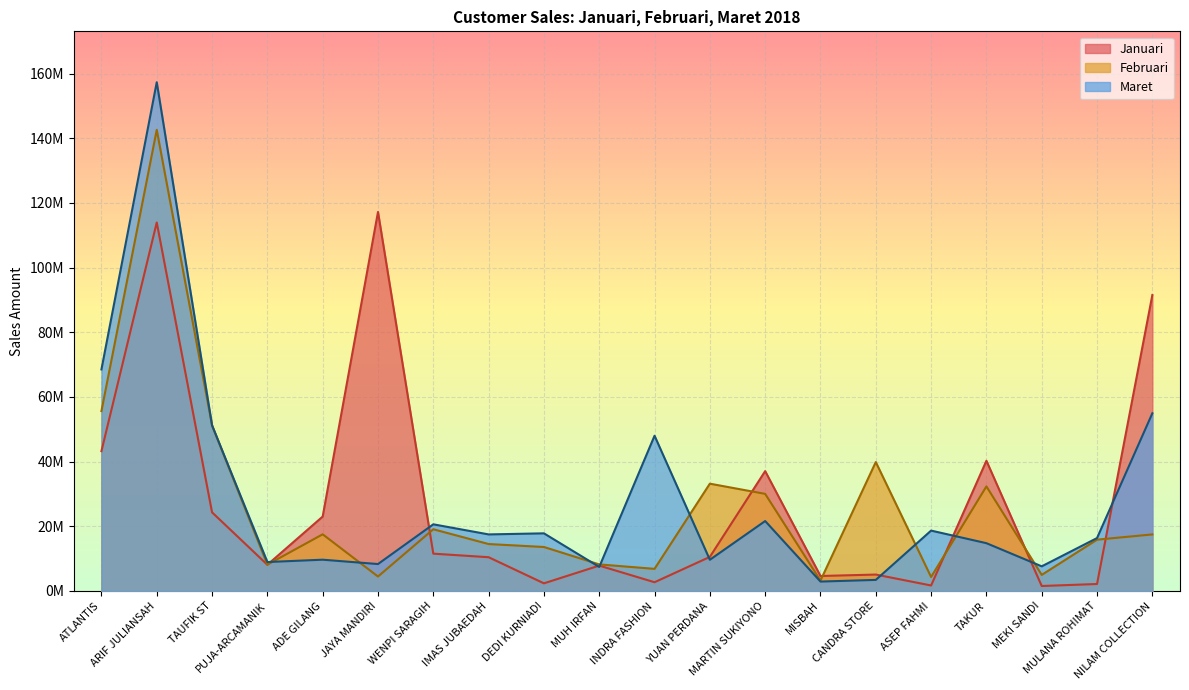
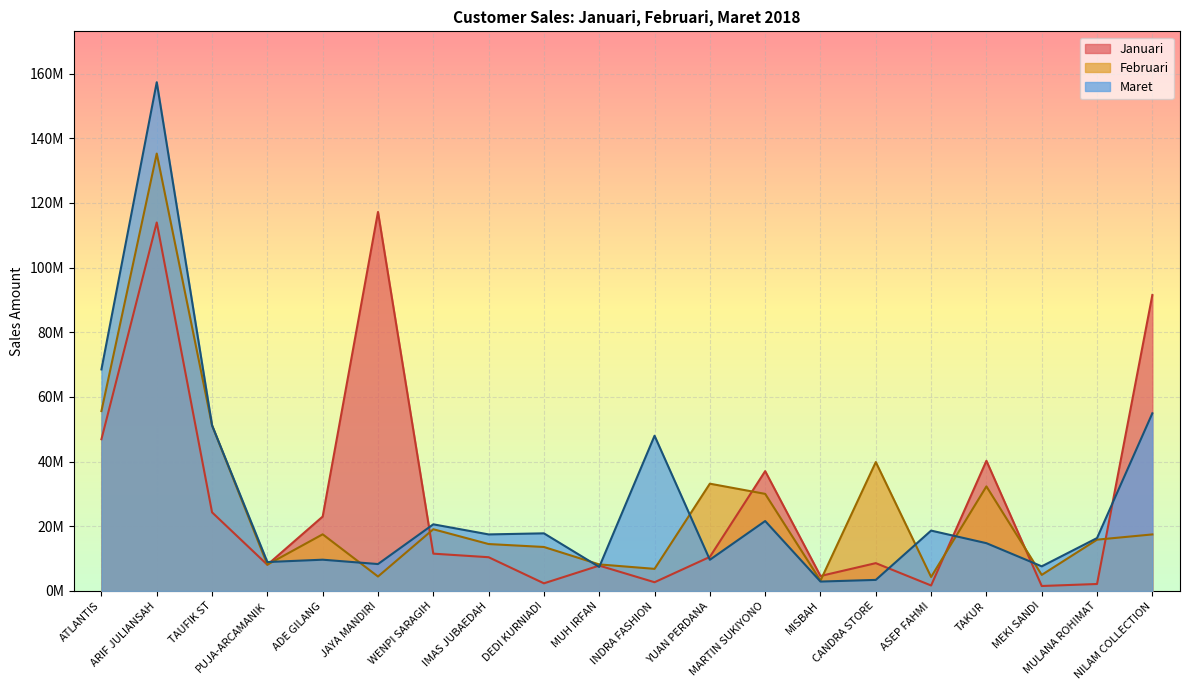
  {
    "Januari": {
-     "ATLANTIS": 43000000,
+     "ATLANTIS": 47000000,
      "ARIF JULIANSAH": 114000000,
      "TAUFIK ST": 24000000,
      "ADE GILANG": 23000000,
      "JAYA MANDIRI": 117000000,
      "WENPI SARAGIH": 12000000,
      "IMAS JUBAEDAH": 10000000,
      "DEDI KURNIADI": 2000000,
      "INDRA FASHION": 3000000,
      "YUAN PERDANA": 11000000,
      "MARTIN SUKIYONO": 37000000,
      "MISBAH": 5000000,
-     "CANDRA STORE": 5000000,
+     "CANDRA STORE": 9000000,
      "ASEP FAHMI": 2000000,
      "TAKUR": 40000000,
      "MEKI SANDI": 2000000,
      "MULANA ROHIMAT": 2000000,
      "NILAM COLLECTION": 92000000
    },
    "Februari": {
      "ATLANTIS": 56000000,
-     "ARIF JULIANSAH": 143000000,
+     "ARIF JULIANSAH": 135000000,
      "ADE GILANG": 18000000,
      "JAYA MANDIRI": 4000000,
      "WENPI SARAGIH": 19000000,
      "IMAS JUBAEDAH": 15000000,
      "DEDI KURNIADI": 14000000,
      "INDRA FASHION": 7000000,
      "YUAN PERDANA": 33000000,
      "MARTIN SUKIYONO": 30000000,
      "CANDRA STORE": 40000000,
      "ASEP FAHMI": 4000000,
      "TAKUR": 32000000,
      "MEKI SANDI": 5000000,
      "NILAM COLLECTION": 17000000
    },
    "Maret": {
      "ATLANTIS": 69000000,
      "ARIF JULIANSAH": 157000000,
      "PUJA-ARCAMANIK": 9000000,
      "ADE GILANG": 10000000,
      "JAYA MANDIRI": 8000000,
      "WENPI SARAGIH": 21000000,
      "IMAS JUBAEDAH": 17000000,
      "DEDI KURNIADI": 18000000,
      "INDRA FASHION": 48000000,
      "YUAN PERDANA": 10000000,
      "MARTIN SUKIYONO": 22000000,
      "CANDRA STORE": 3000000,
      "ASEP FAHMI": 19000000,
      "TAKUR": 15000000,
      "MEKI SANDI": 8000000,
      "NILAM COLLECTION": 55000000
    }
  }
